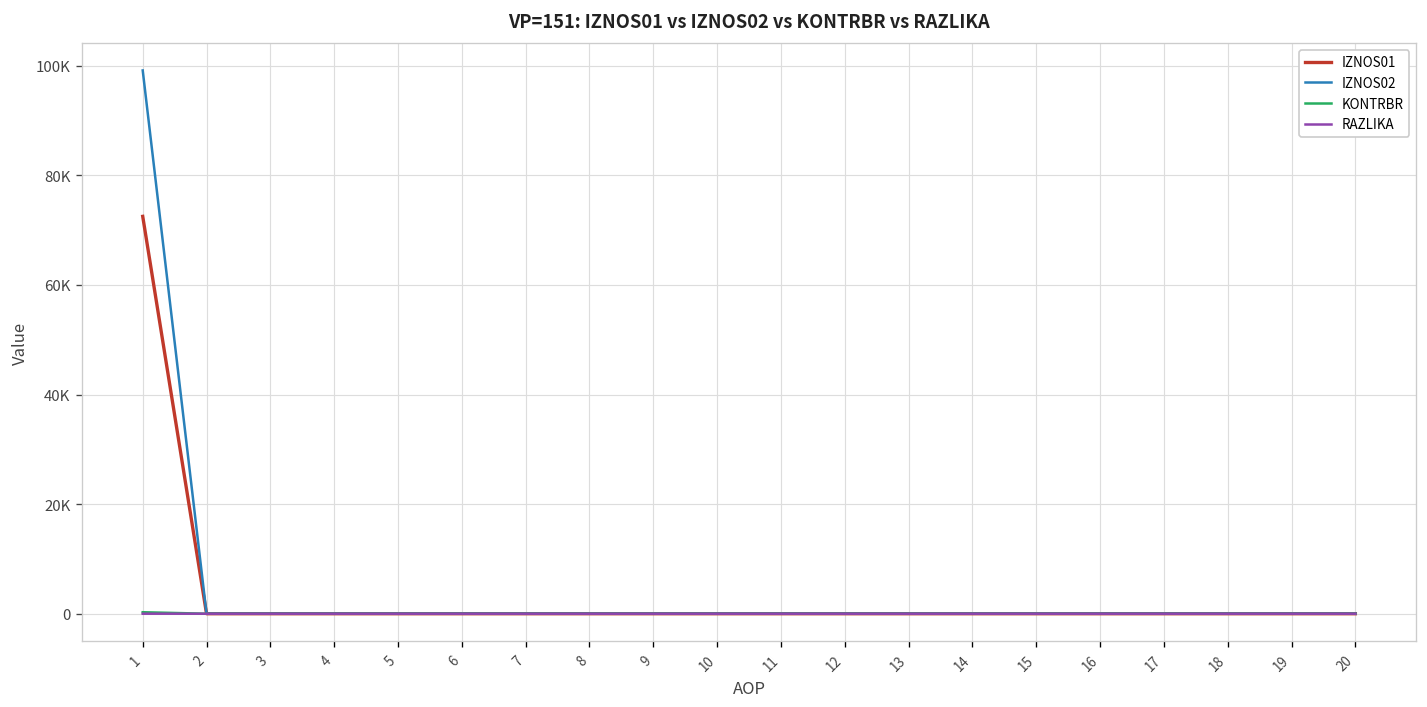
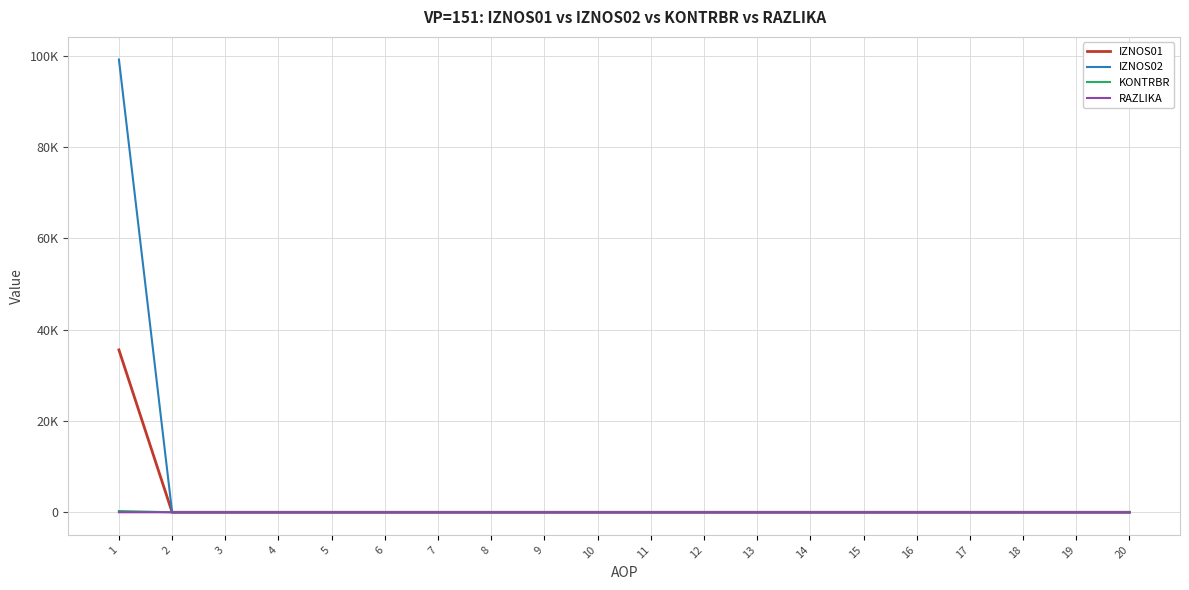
  {
    "IZNOS01": {
-     "1": 73000
+     "1": 36000
    },
    "IZNOS02": {
      "1": 99000
    }
  }
